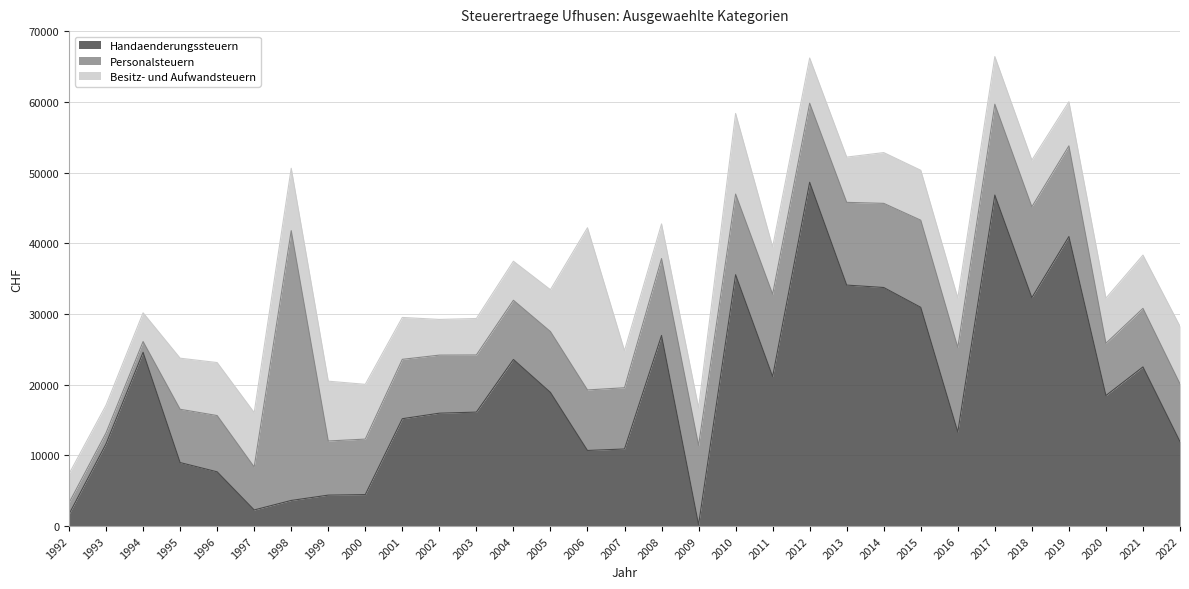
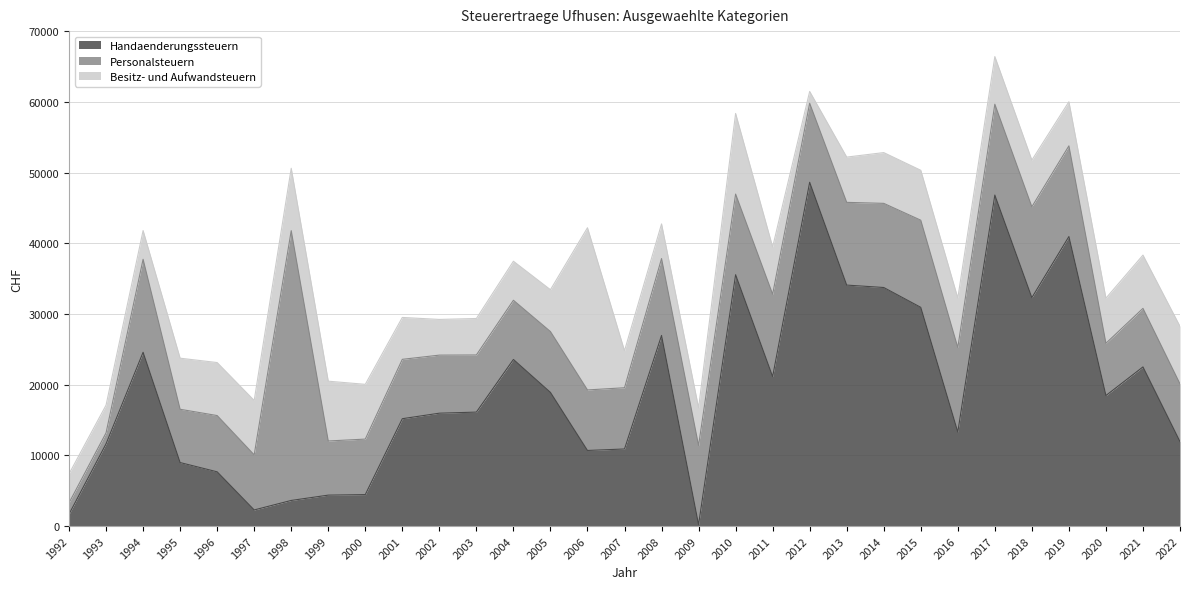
  {
    "Handaenderungssteuern": {
      "1992": 2000,
      "1993": 12000,
      "1994": 25000,
      "1995": 9000,
      "1996": 8000,
      "1997": 2000,
      "1998": 4000,
      "1999": 4000,
      "2000": 4000,
      "2001": 15000,
      "2002": 16000,
      "2003": 16000,
      "2004": 24000,
      "2005": 19000,
      "2006": 11000,
      "2007": 11000,
      "2008": 27000,
      "2009": 0,
      "2010": 36000,
      "2011": 21000,
      "2012": 49000,
      "2013": 34000,
      "2014": 34000,
      "2015": 31000,
      "2016": 13000,
      "2017": 47000,
      "2018": 32000,
      "2019": 41000,
      "2020": 18000,
      "2021": 23000,
      "2022": 12000
    },
    "Personalsteuern": {
      "1992": 2000,
      "1993": 2000,
-     "1994": 2000,
+     "1994": 13000,
      "1995": 8000,
      "1996": 8000,
-     "1997": 6000,
+     "1997": 8000,
      "1998": 38000,
      "1999": 8000,
      "2000": 8000,
      "2001": 8000,
      "2002": 8000,
      "2003": 8000,
      "2004": 8000,
      "2005": 9000,
      "2006": 9000,
      "2007": 9000,
      "2008": 11000,
      "2009": 11000,
      "2010": 11000,
      "2011": 12000,
      "2012": 11000,
      "2013": 12000,
      "2014": 12000,
      "2015": 12000,
      "2016": 12000,
      "2017": 13000,
      "2018": 13000,
      "2019": 13000,
      "2020": 7000,
      "2021": 8000,
      "2022": 8000
    },
    "Besitz- und Aufwandsteuern": {
      "1992": 4000,
      "1993": 4000,
      "1994": 4000,
      "1995": 7000,
      "1996": 7000,
      "1997": 8000,
      "1998": 9000,
      "1999": 8000,
      "2000": 8000,
      "2001": 6000,
      "2002": 5000,
      "2003": 5000,
      "2004": 6000,
      "2005": 6000,
      "2006": 23000,
      "2007": 5000,
      "2008": 5000,
      "2009": 5000,
      "2010": 11000,
      "2011": 7000,
-     "2012": 6000,
+     "2012": 2000,
      "2013": 6000,
      "2014": 7000,
      "2015": 7000,
      "2016": 7000,
      "2017": 7000,
      "2018": 7000,
      "2019": 6000,
      "2020": 6000,
      "2021": 8000,
      "2022": 8000
    }
  }
